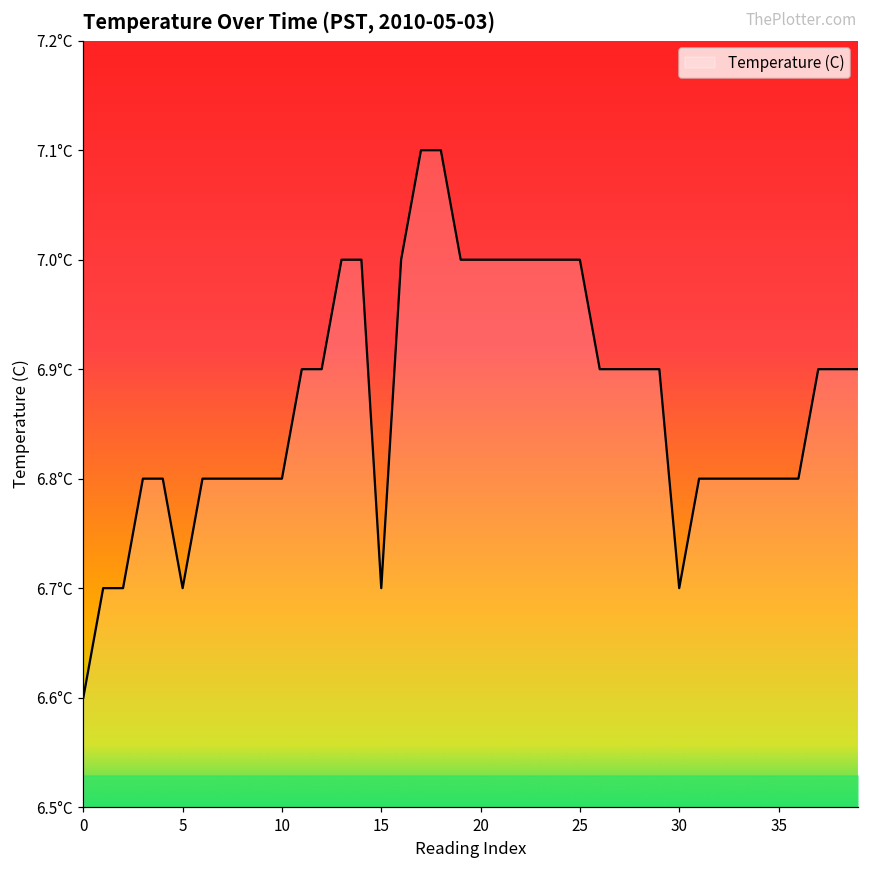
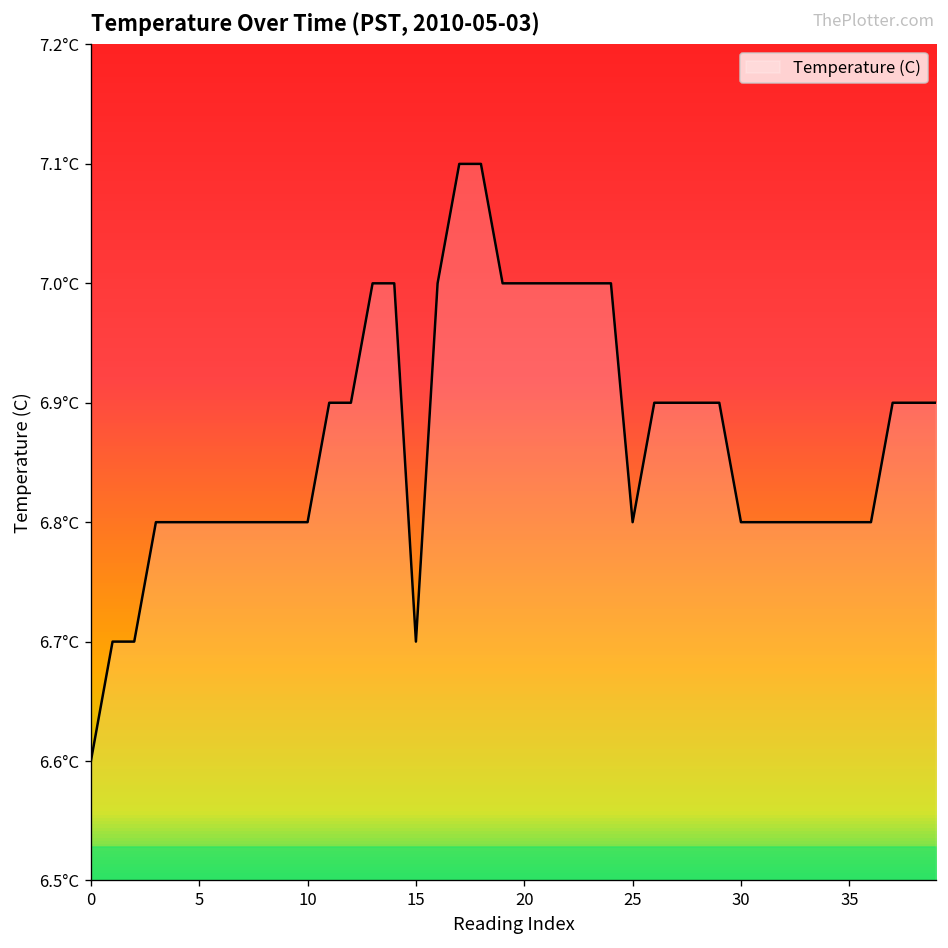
  {
    "Temperature (C)": {
      "0": "6.6°C",
-     "5": "6.7°C",
+     "5": "6.8°C",
      "10": "6.8°C",
      "15": "6.7°C",
      "20": "7.0°C",
-     "25": "7.0°C",
-     "30": "6.7°C",
+     "25": "6.8°C",
+     "30": "6.8°C",
      "35": "6.8°C"
    }
  }
